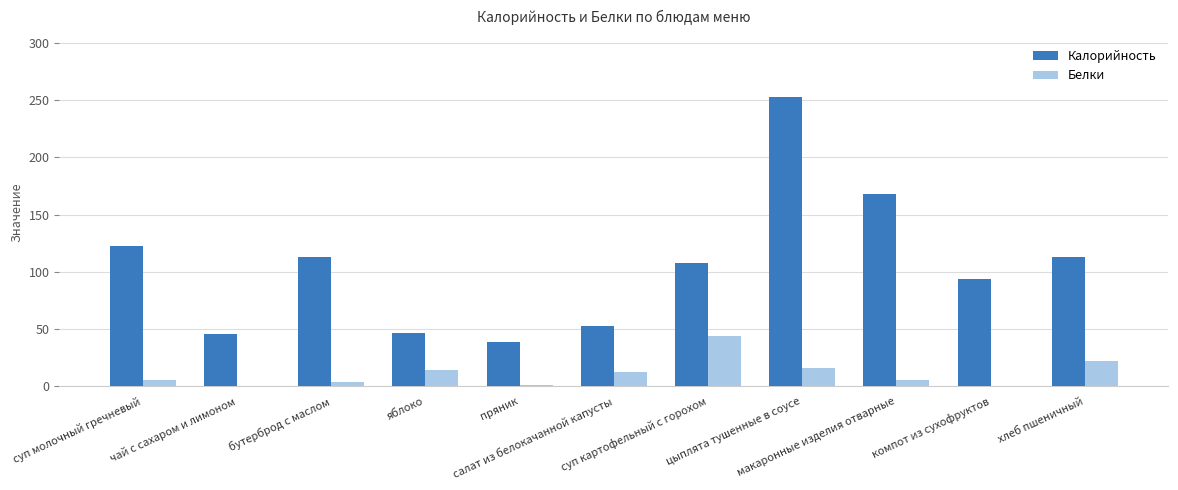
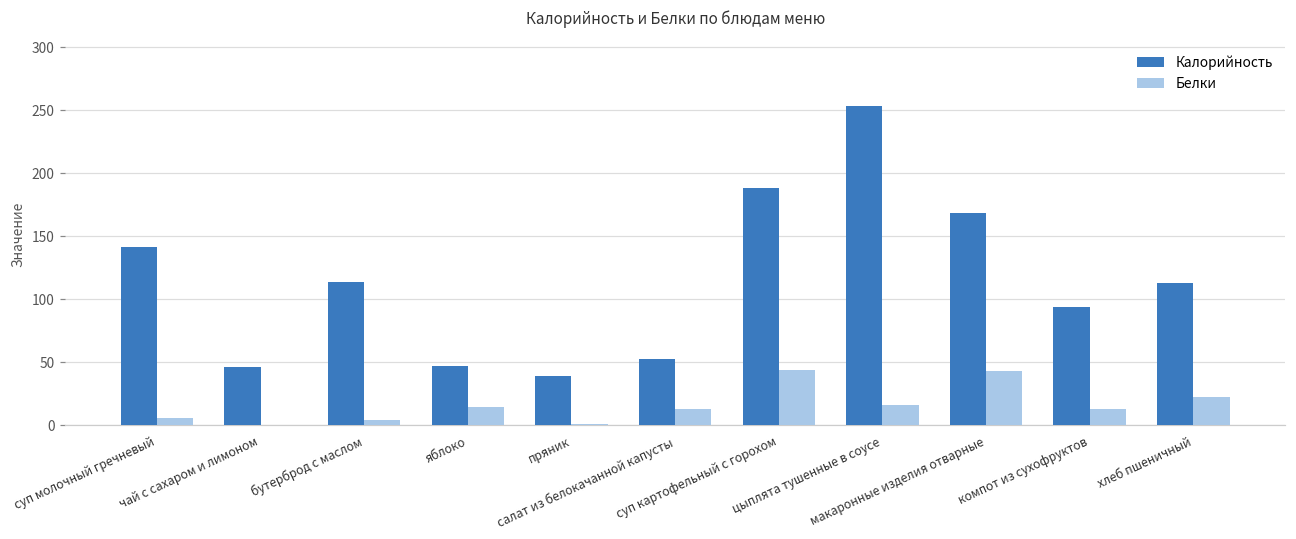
  {
    "Калорийность": {
-     "суп молочный гречневый": 123,
+     "суп молочный гречневый": 142,
      "чай с сахаром и лимоном": 46,
      "бутерброд с маслом": 113,
      "яблоко": 47,
      "пряник": 39,
      "салат из белокачанной капусты": 52,
-     "суп картофельный с горохом": 108,
+     "суп картофельный с горохом": 188,
      "цыплята тушенные в соусе": 253,
      "макаронные изделия отварные": 168,
      "компот из сухофруктов": 94,
      "хлеб пшеничный": 113
    },
    "Белки": {
      "суп молочный гречневый": 6,
      "бутерброд с маслом": 4,
      "яблоко": 14,
      "салат из белокачанной капусты": 13,
      "суп картофельный с горохом": 44,
      "цыплята тушенные в соусе": 16,
-     "макаронные изделия отварные": 6,
-     "компот из сухофруктов": 0,
+     "макаронные изделия отварные": 43,
+     "компот из сухофруктов": 13,
      "хлеб пшеничный": 22
    }
  }
